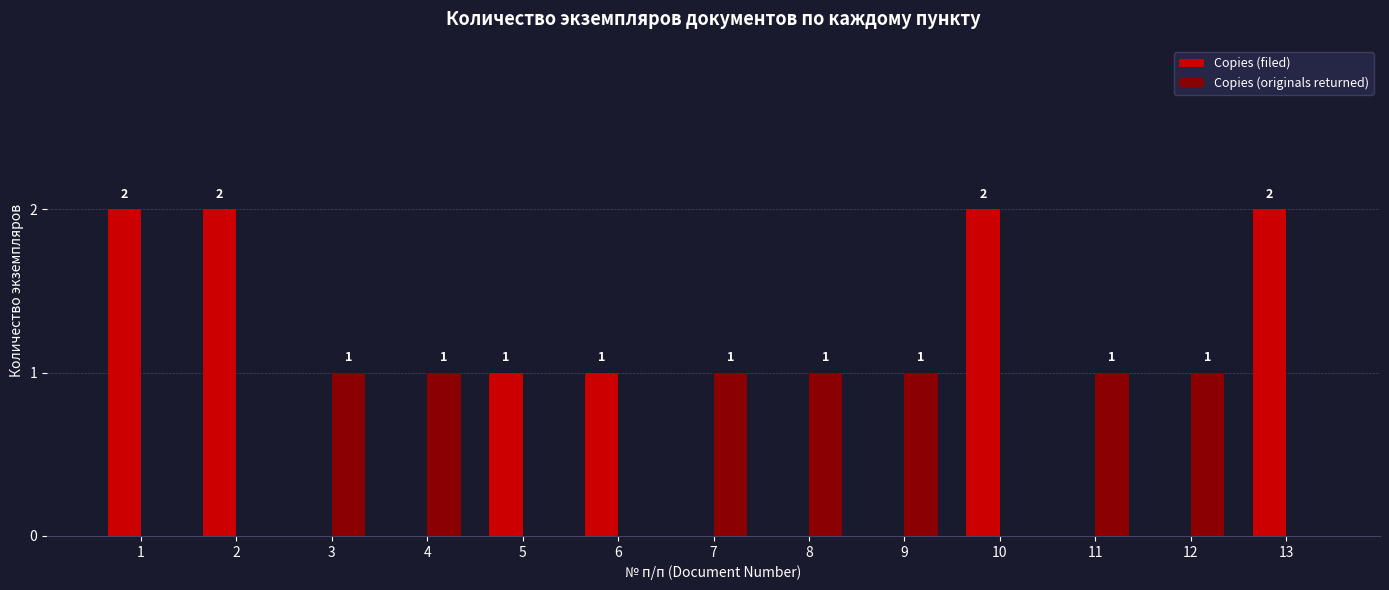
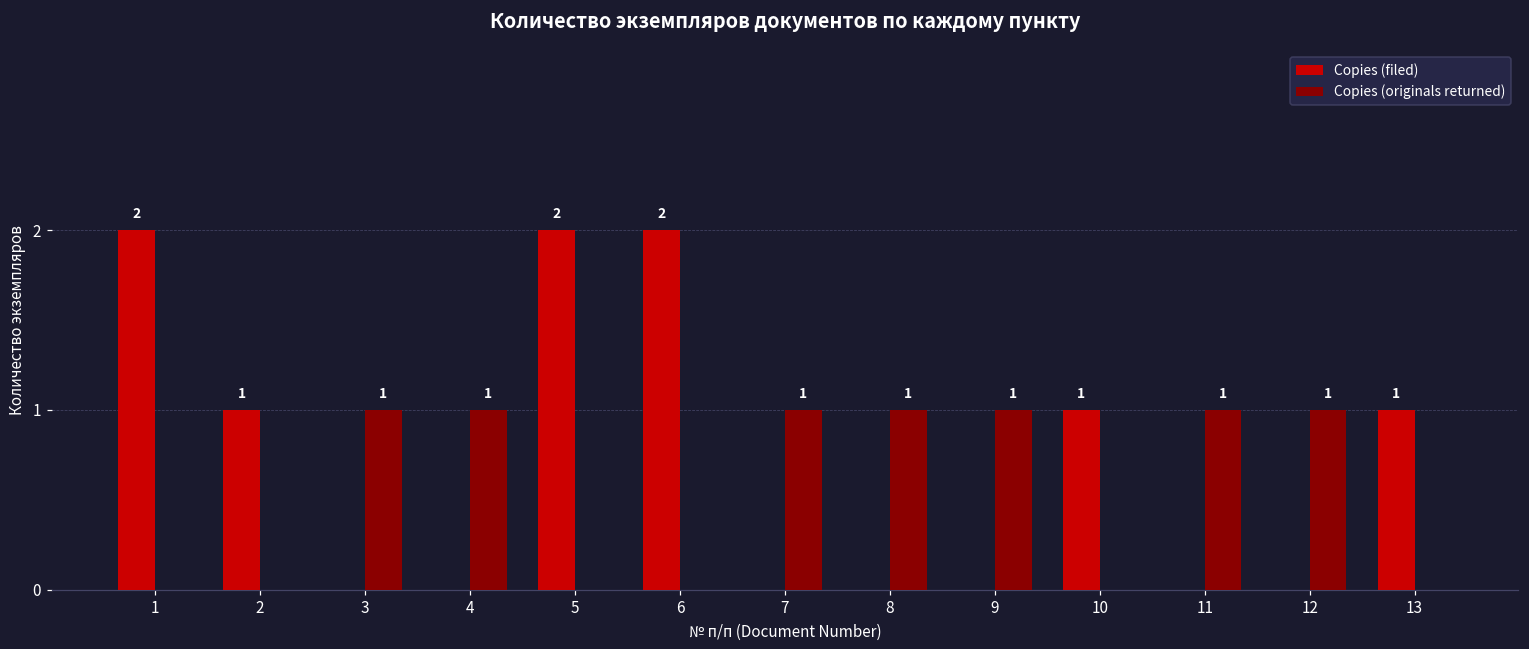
  {
    "Copies (filed)": {
      "1": 2,
-     "2": 2,
-     "5": 1,
-     "6": 1,
-     "10": 2,
-     "13": 2
+     "2": 1,
+     "5": 2,
+     "6": 2,
+     "10": 1,
+     "13": 1
    },
    "Copies (originals returned)": {
      "3": 1,
      "4": 1,
      "7": 1,
      "8": 1,
      "9": 1,
      "11": 1,
      "12": 1
    }
  }
